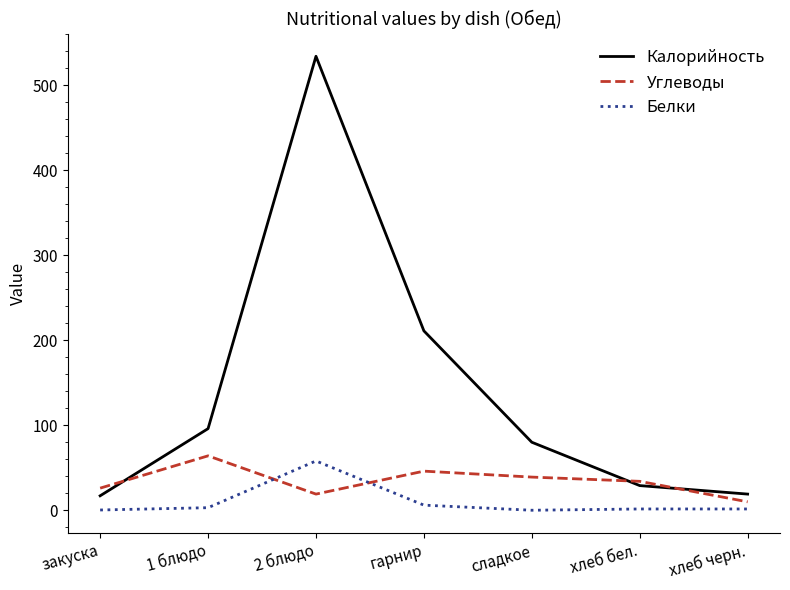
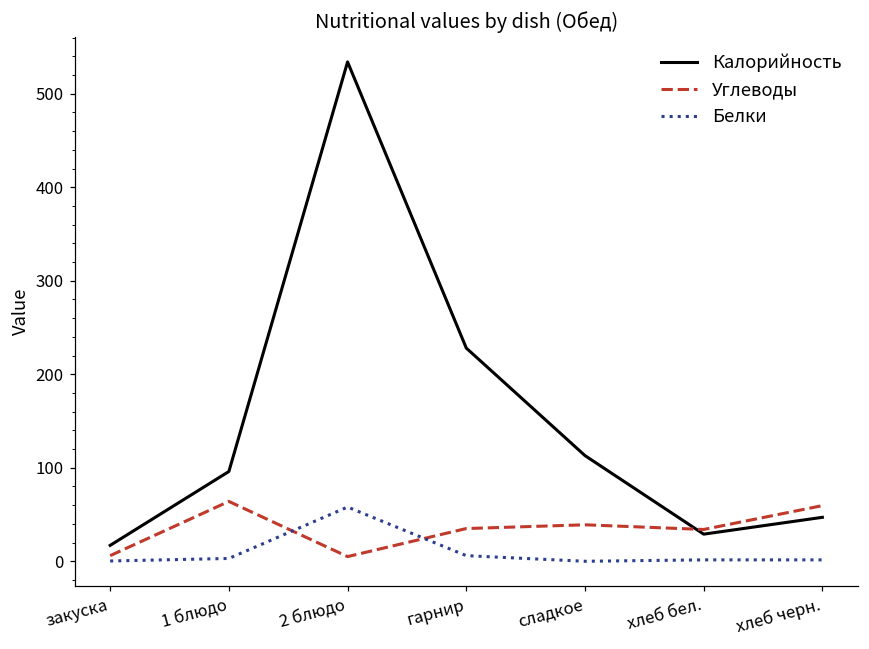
  {
    "Калорийность": {
      "закуска": 20,
      "1 блюдо": 100,
      "2 блюдо": 530,
-     "гарнир": 210,
-     "сладкое": 80,
+     "гарнир": 230,
+     "сладкое": 110,
      "хлеб бел.": 30,
-     "хлеб черн.": 20
+     "хлеб черн.": 50
    },
    "Углеводы": {
-     "закуска": 30,
+     "закуска": 10,
      "1 блюдо": 60,
-     "2 блюдо": 20,
-     "гарнир": 50,
+     "2 блюдо": 10,
+     "гарнир": 40,
      "сладкое": 40,
      "хлеб бел.": 30,
-     "хлеб черн.": 10
+     "хлеб черн.": 60
    },
    "Белки": {
      "закуска": 0,
      "1 блюдо": 0,
      "2 блюдо": 60,
      "гарнир": 10,
      "сладкое": 0,
      "хлеб бел.": 0,
      "хлеб черн.": 0
    }
  }
